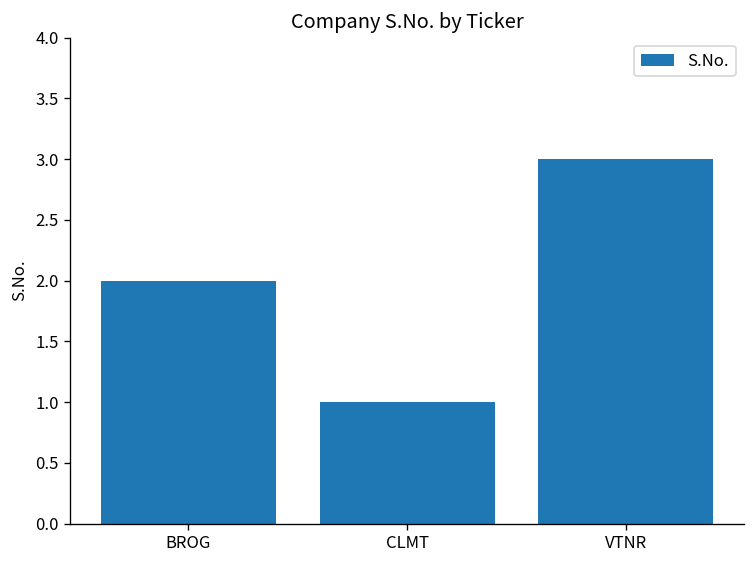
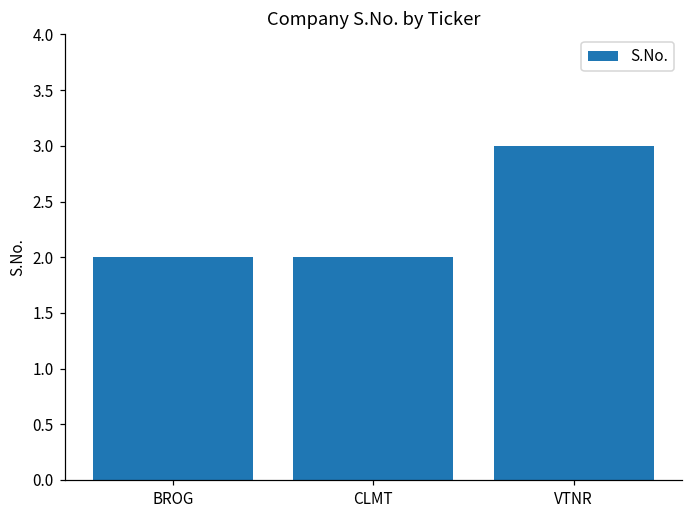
  {
    "BROG": 2,
-   "CLMT": 1,
+   "CLMT": 2,
    "VTNR": 3
  }
